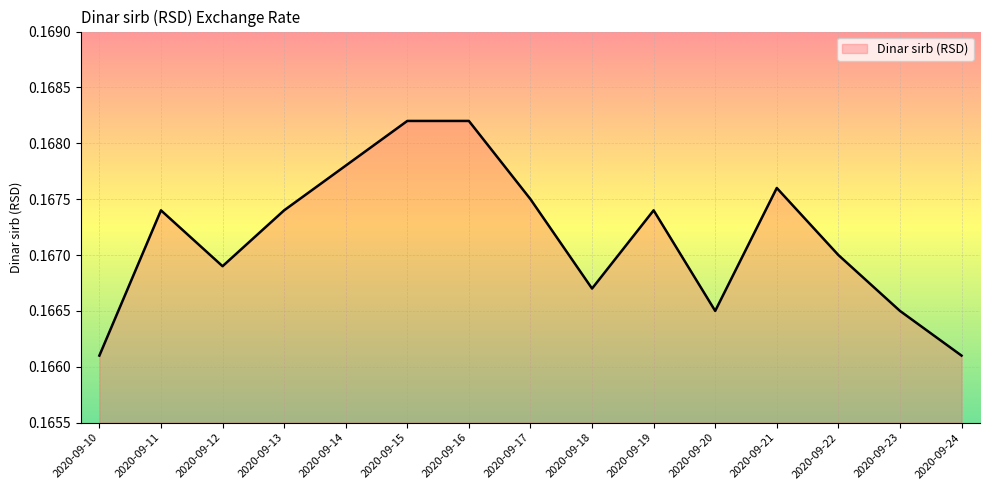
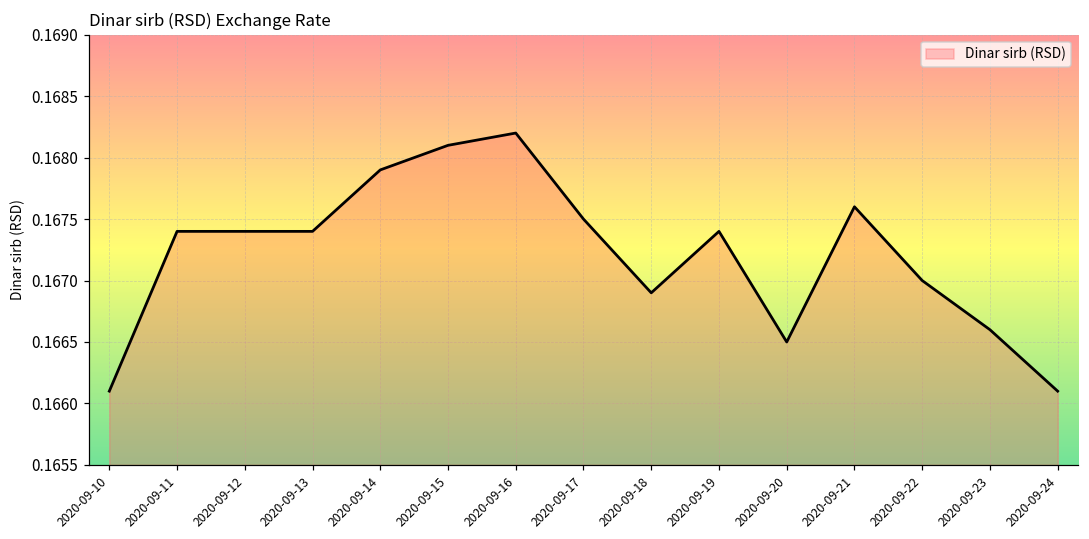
  {
    "2020-09-10": 0.1661,
    "2020-09-11": 0.1674,
-   "2020-09-12": 0.1669,
+   "2020-09-12": 0.1674,
    "2020-09-13": 0.1674,
-   "2020-09-14": 0.1678,
-   "2020-09-15": 0.1682,
+   "2020-09-14": 0.1679,
+   "2020-09-15": 0.1681,
    "2020-09-16": 0.1682,
    "2020-09-17": 0.1675,
-   "2020-09-18": 0.1667,
+   "2020-09-18": 0.1669,
    "2020-09-19": 0.1674,
    "2020-09-20": 0.1665,
    "2020-09-21": 0.1676,
    "2020-09-22": 0.1670,
-   "2020-09-23": 0.1665,
+   "2020-09-23": 0.1666,
    "2020-09-24": 0.1661
  }
